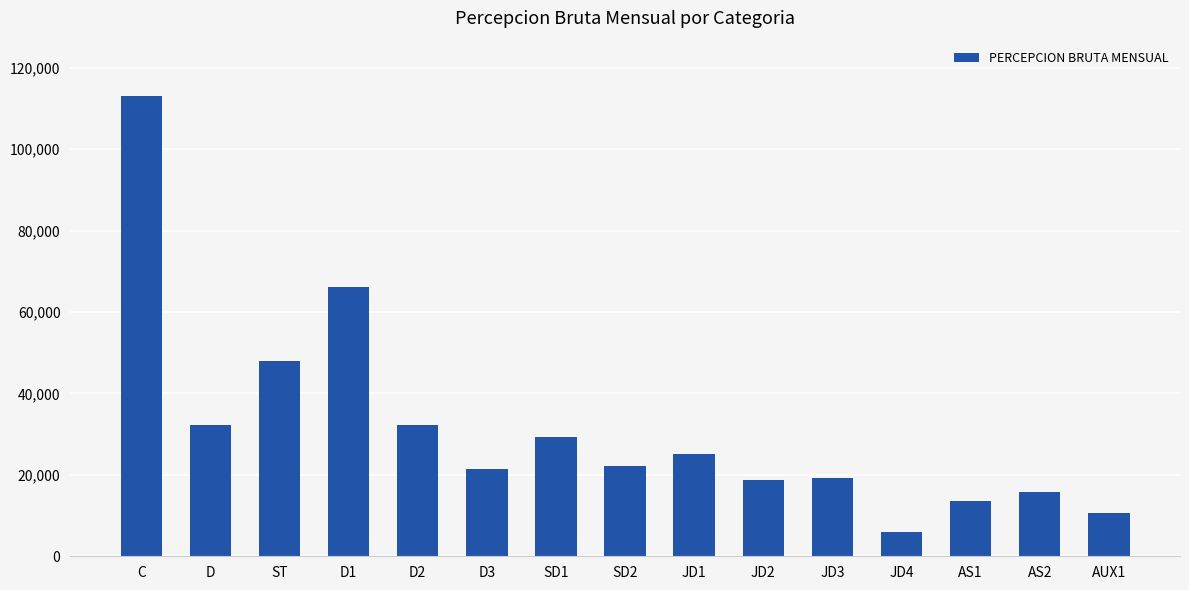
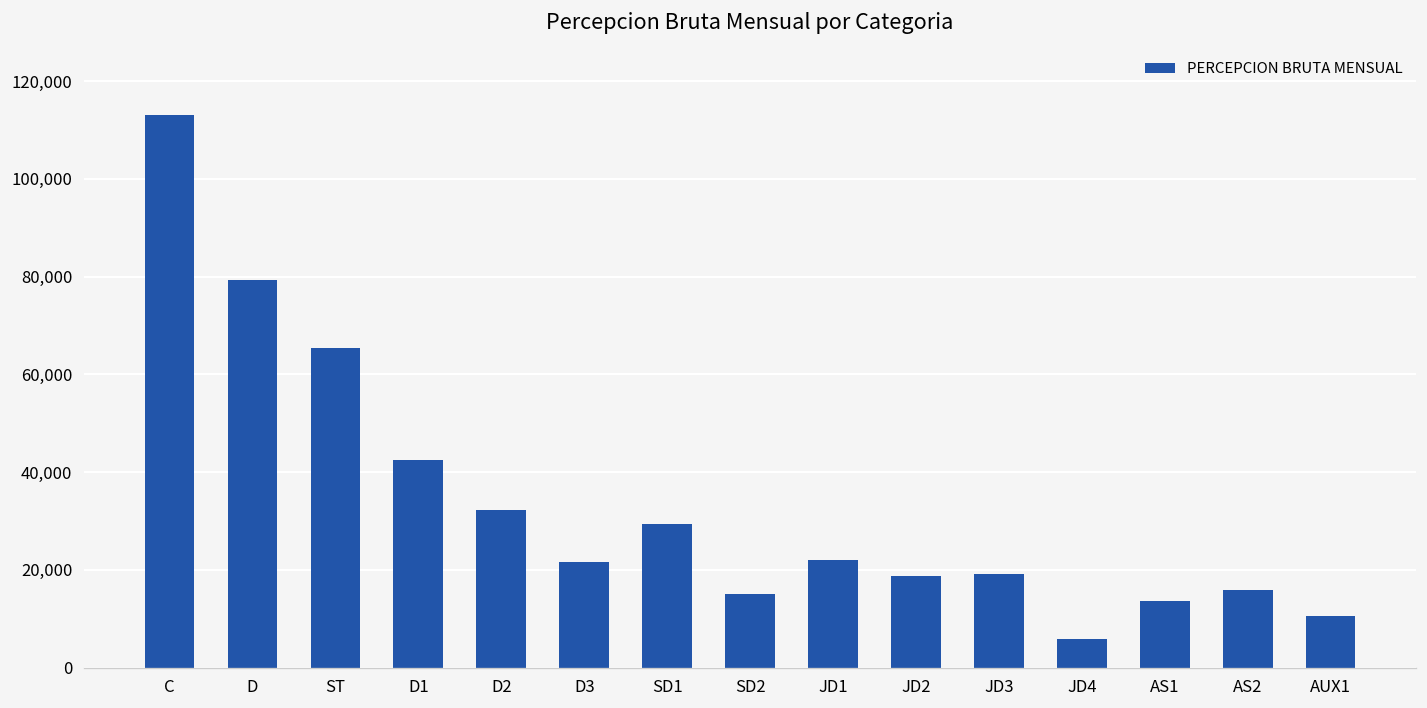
  {
    "C": "113,000",
-   "D": "32,000",
-   "ST": "48,000",
-   "D1": "66,000",
+   "D": "79,000",
+   "ST": "65,000",
+   "D1": "42,000",
    "D2": "32,000",
    "D3": "22,000",
    "SD1": "29,000",
-   "SD2": "22,000",
-   "JD1": "25,000",
+   "SD2": "15,000",
+   "JD1": "22,000",
    "JD2": "19,000",
    "JD3": "19,000",
    "JD4": "6,000",
    "AS1": "14,000",
    "AS2": "16,000",
    "AUX1": "11,000"
  }
